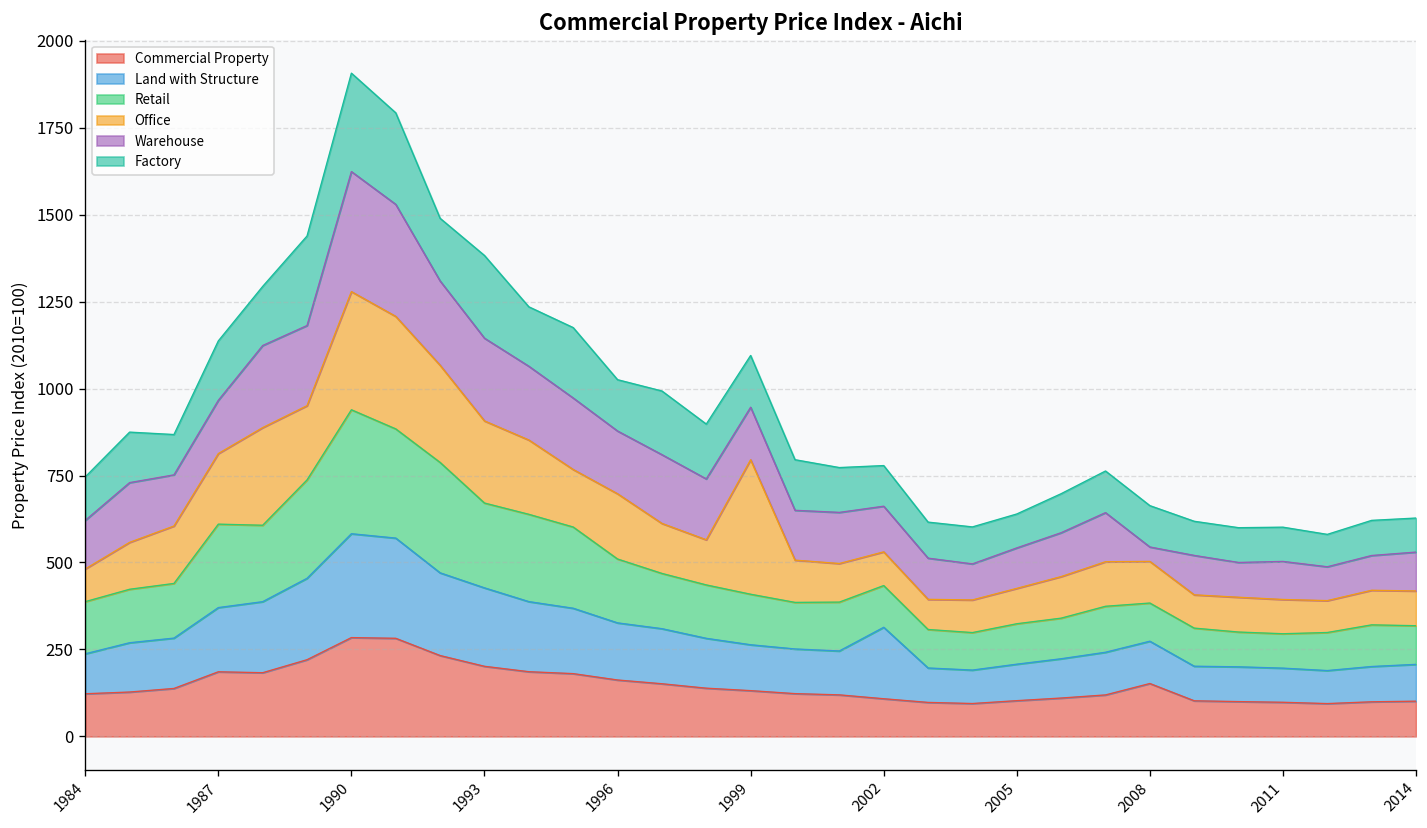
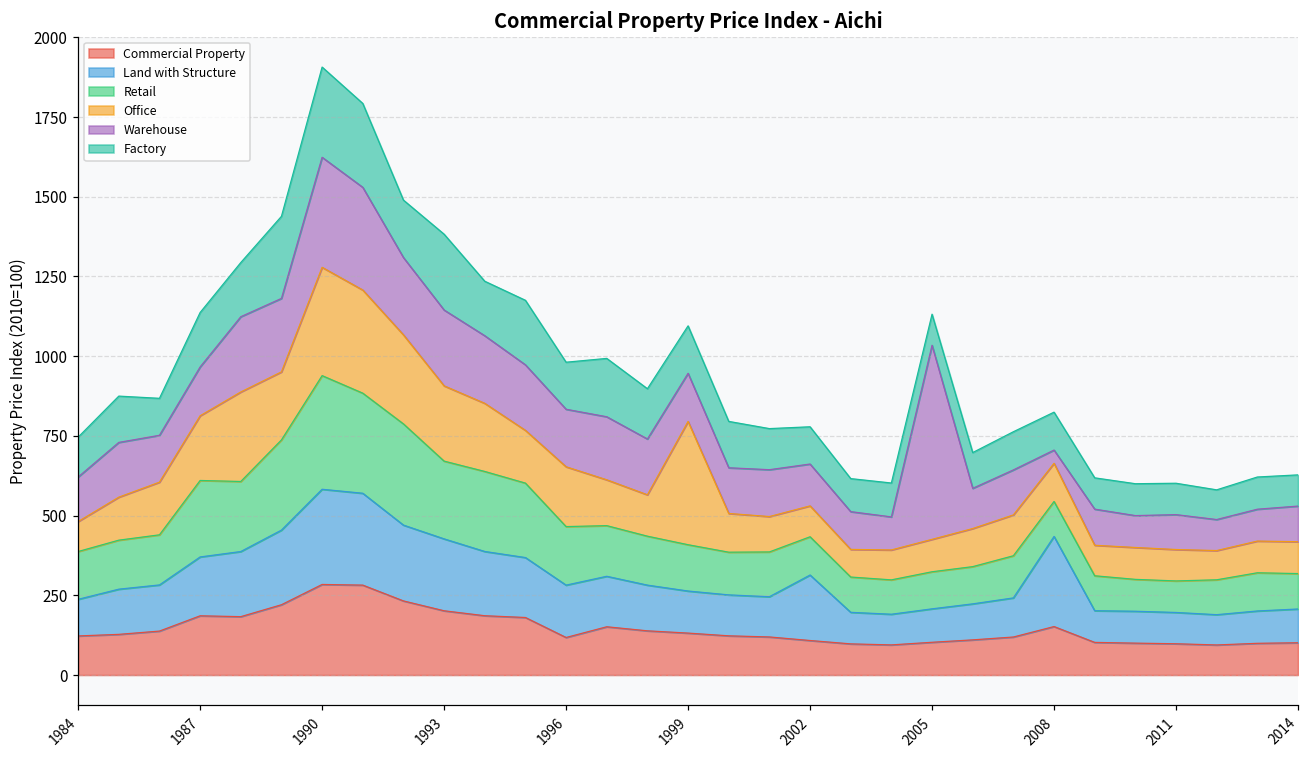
  {
    "Commercial Property": {
      "1984": 120,
      "1987": 190,
      "1990": 280,
      "1993": 200,
-     "1996": 160,
+     "1996": 120,
      "1999": 130,
      "2002": 110,
      "2005": 100,
      "2008": 150,
      "2011": 100,
      "2014": 100
    },
    "Land with Structure": {
      "1984": 110,
      "1987": 180,
      "1990": 300,
      "1993": 230,
      "1996": 160,
      "1999": 130,
      "2002": 210,
      "2005": 100,
-     "2008": 120,
+     "2008": 280,
      "2011": 100,
      "2014": 110
    },
    "Office": {
      "1984": 90,
      "1987": 200,
      "1990": 340,
      "1993": 240,
      "1996": 190,
      "1999": 390,
      "2002": 100,
      "2005": 100,
      "2008": 120,
      "2011": 100,
      "2014": 100
    },
    "Warehouse": {
      "1984": 140,
      "1987": 150,
      "1990": 350,
      "1993": 240,
      "1996": 180,
      "1999": 150,
      "2002": 130,
-     "2005": 120,
+     "2005": 610,
      "2008": 40,
      "2011": 110,
      "2014": 110
    }
  }
